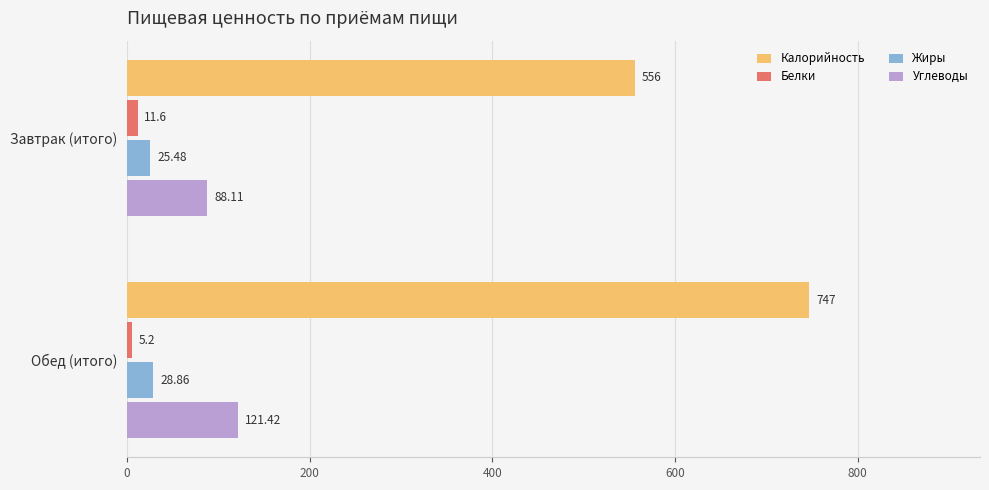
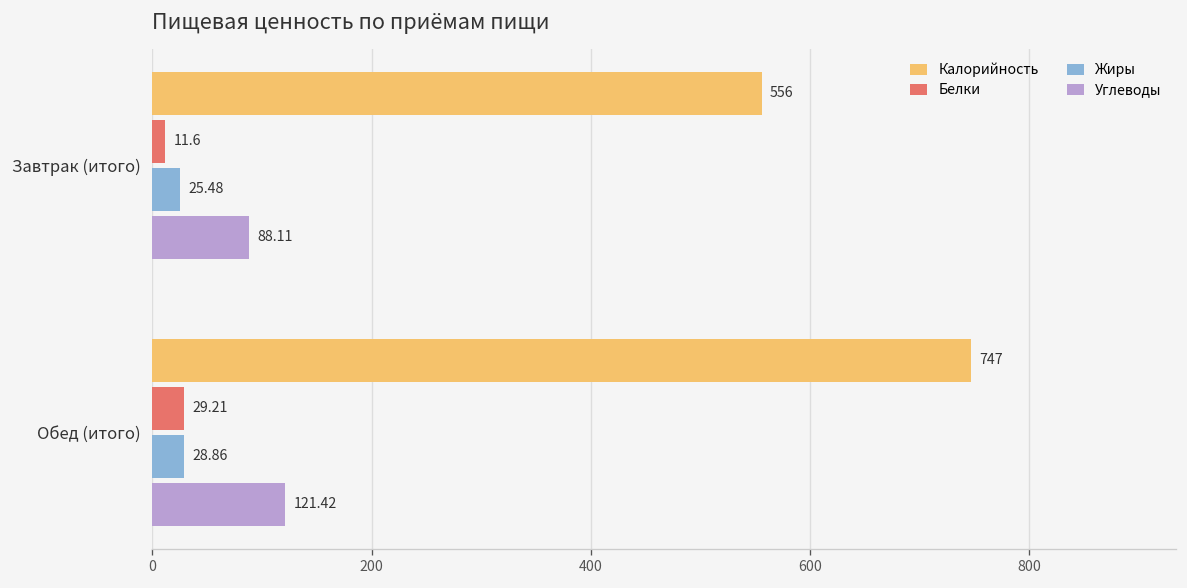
  {
    "Калорийность": {
      "Завтрак (итого)": 556,
      "Обед (итого)": 747
    },
    "Белки": {
      "Завтрак (итого)": 11.6,
-     "Обед (итого)": 5.2
+     "Обед (итого)": 29.21
    }
  }
